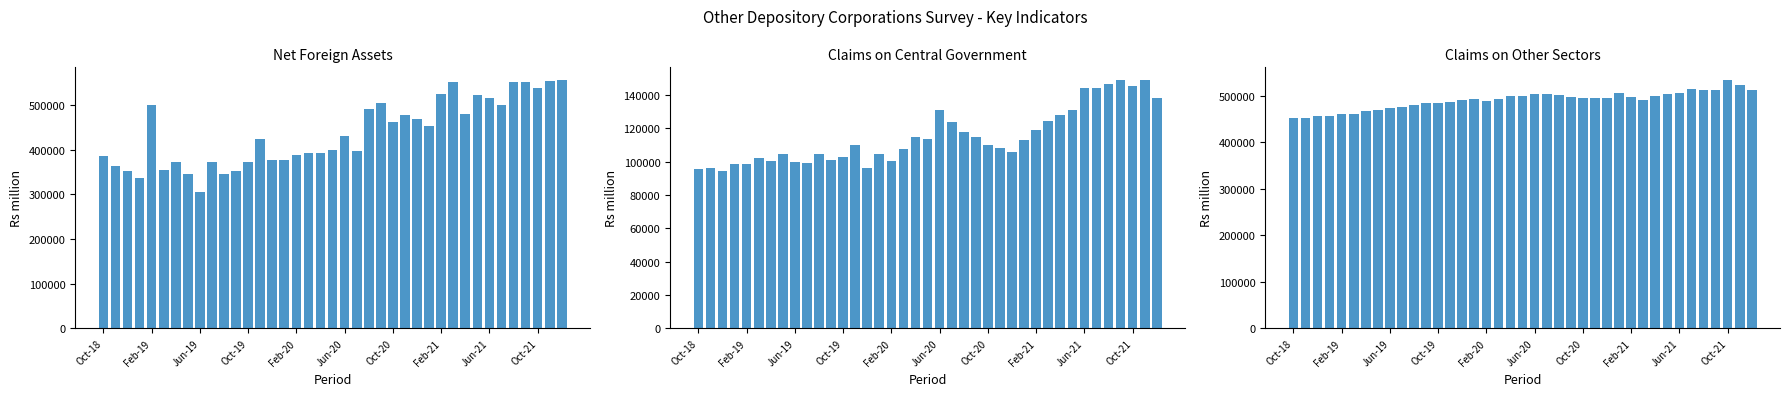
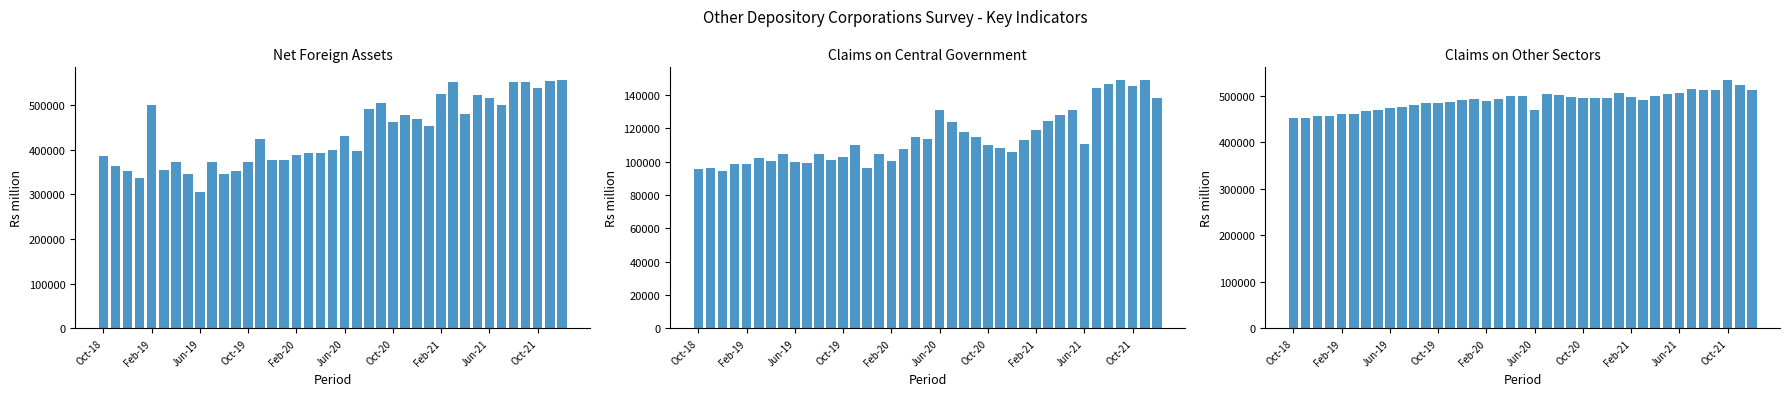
  {
    "Net Foreign Assets": {
      "Oct-18": 390000,
      "Feb-19": 500000,
      "Jun-19": 310000,
      "Oct-19": 370000,
      "Feb-20": 390000,
      "Jun-20": 430000,
      "Oct-20": 460000,
      "Feb-21": 520000,
      "Jun-21": 520000,
      "Oct-21": 540000
    },
    "Claims on Central Government": {
      "Oct-18": 96000,
      "Feb-19": 98000,
      "Jun-19": 100000,
      "Oct-19": 103000,
      "Feb-20": 100000,
      "Jun-20": 131000,
      "Oct-20": 110000,
      "Feb-21": 119000,
-     "Jun-21": 144000,
+     "Jun-21": 111000,
      "Oct-21": 146000
    },
    "Claims on Other Sectors": {
      "Oct-18": 450000,
      "Feb-19": 460000,
      "Jun-19": 470000,
      "Oct-19": 480000,
      "Feb-20": 490000,
-     "Jun-20": 500000,
+     "Jun-20": 470000,
      "Oct-20": 490000,
      "Feb-21": 500000,
      "Jun-21": 510000,
      "Oct-21": 530000
    }
  }
